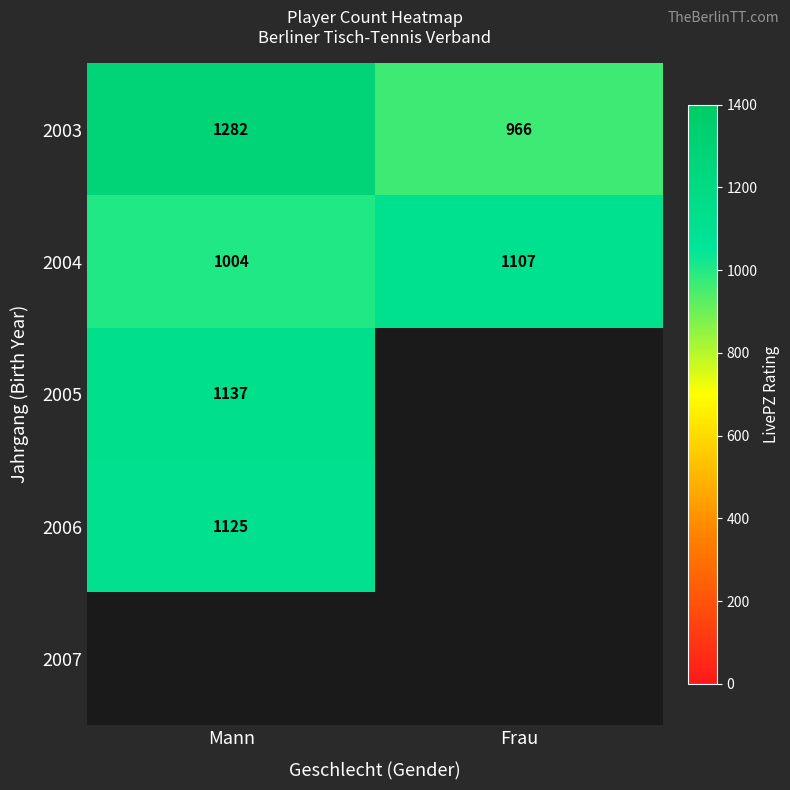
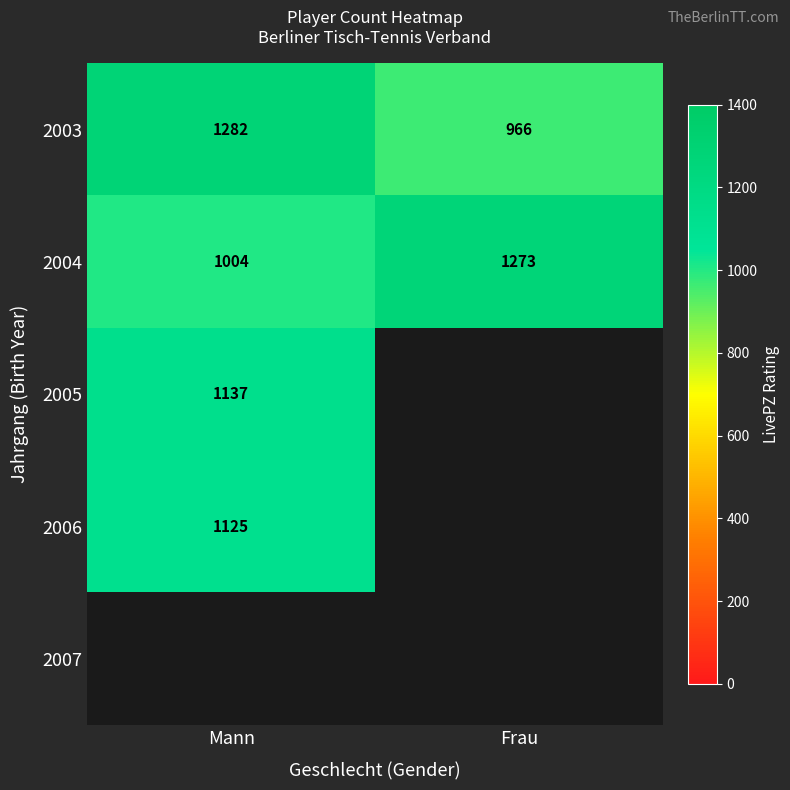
  {
    "2003": {
      "Mann": 1282,
      "Frau": 966
    },
    "2004": {
      "Mann": 1004,
-     "Frau": 1107
+     "Frau": 1273
    },
    "2005": {
      "Mann": 1137
    },
    "2006": {
      "Mann": 1125
    }
  }
